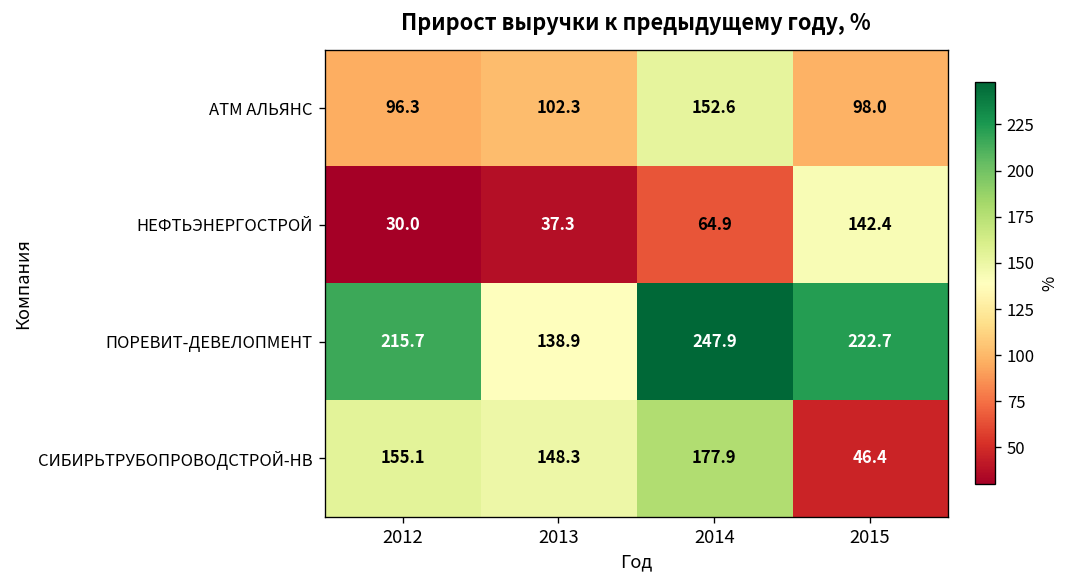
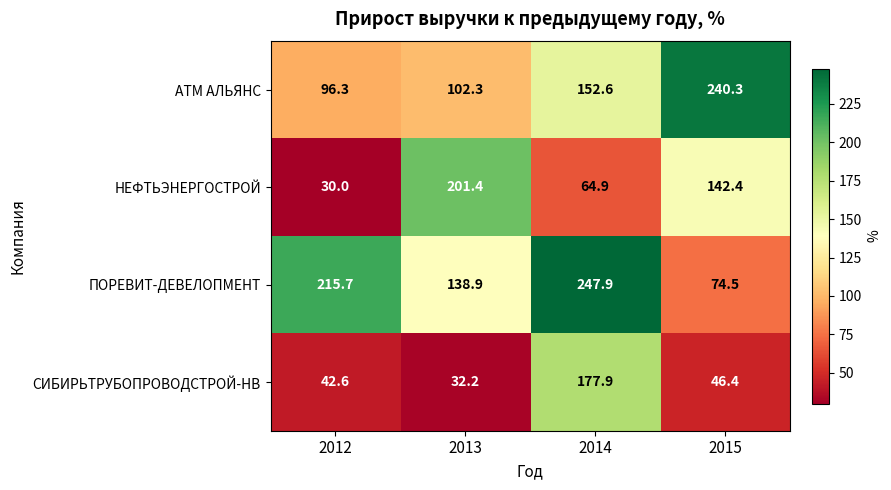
  {
    "АТМ АЛЬЯНС": {
      "2012": 96.3,
      "2013": 102.3,
      "2014": 152.6,
-     "2015": 98.0
+     "2015": 240.3
    },
    "НЕФТЬЭНЕРГОСТРОЙ": {
      "2012": 30.0,
-     "2013": 37.3,
+     "2013": 201.4,
      "2014": 64.9,
      "2015": 142.4
    },
    "ПОРЕВИТ-ДЕВЕЛОПМЕНТ": {
      "2012": 215.7,
      "2013": 138.9,
      "2014": 247.9,
-     "2015": 222.7
+     "2015": 74.5
    },
    "СИБИРЬТРУБОПРОВОДСТРОЙ-НВ": {
-     "2012": 155.1,
-     "2013": 148.3,
+     "2012": 42.6,
+     "2013": 32.2,
      "2014": 177.9,
      "2015": 46.4
    }
  }
